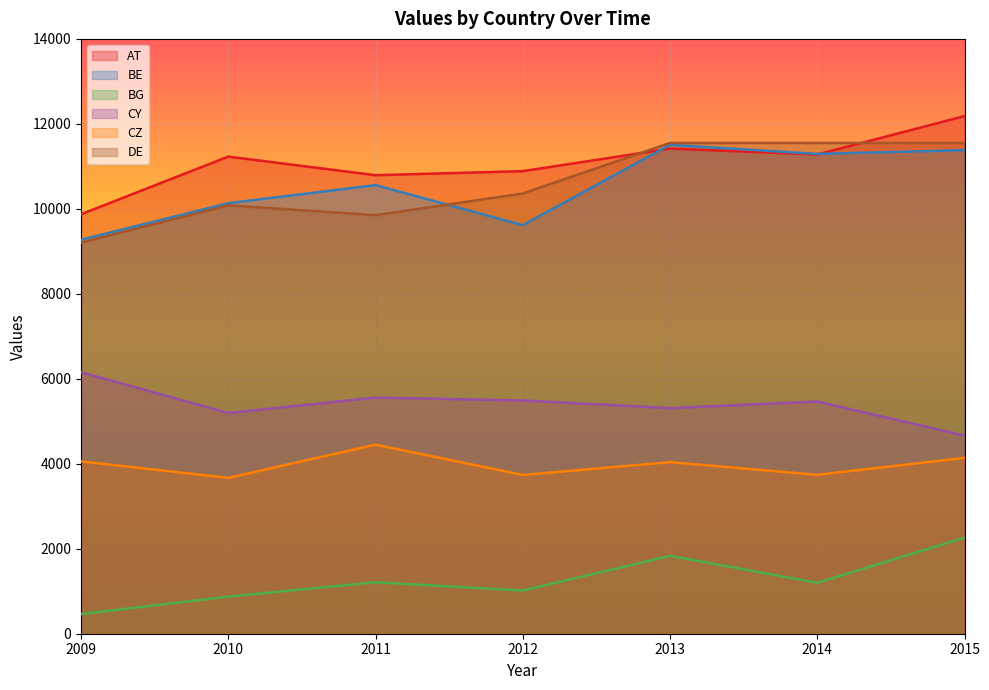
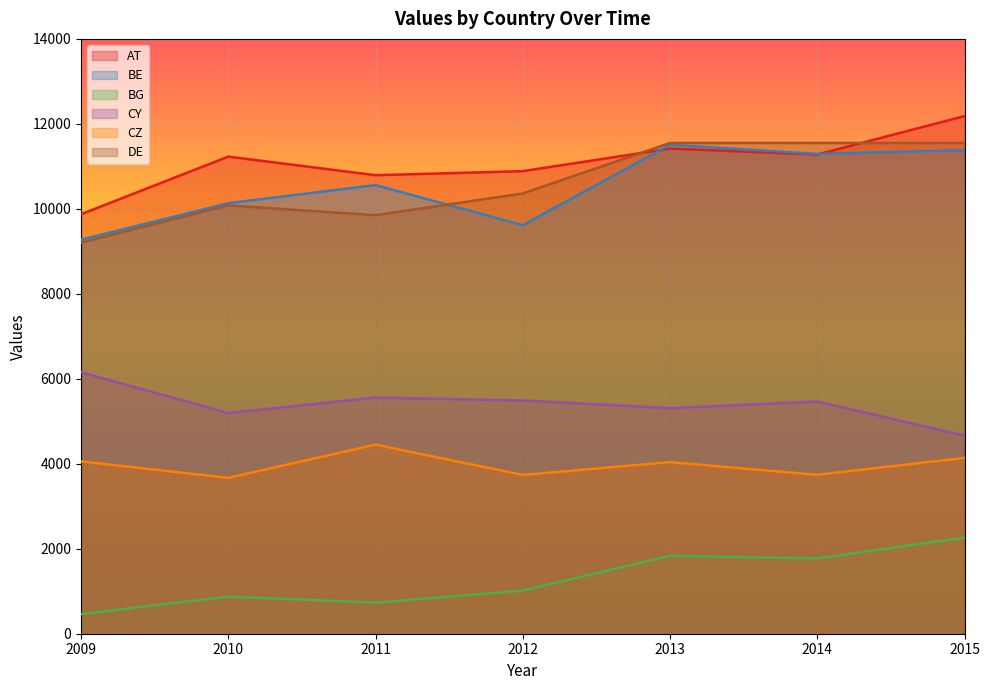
  {
    "BG": {
      "2009": 500,
      "2010": 900,
-     "2011": 1200,
+     "2011": 700,
      "2012": 1000,
      "2013": 1800,
-     "2014": 1200,
+     "2014": 1800,
      "2015": 2300
    }
  }
